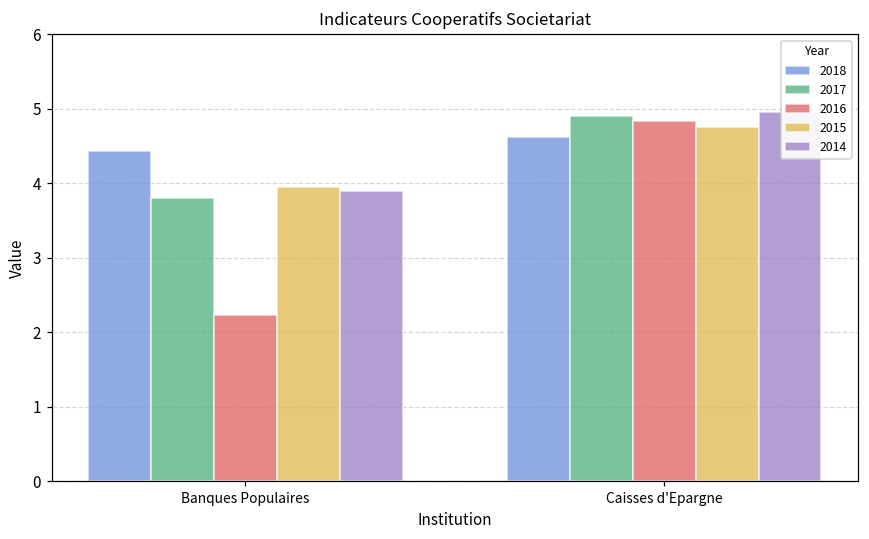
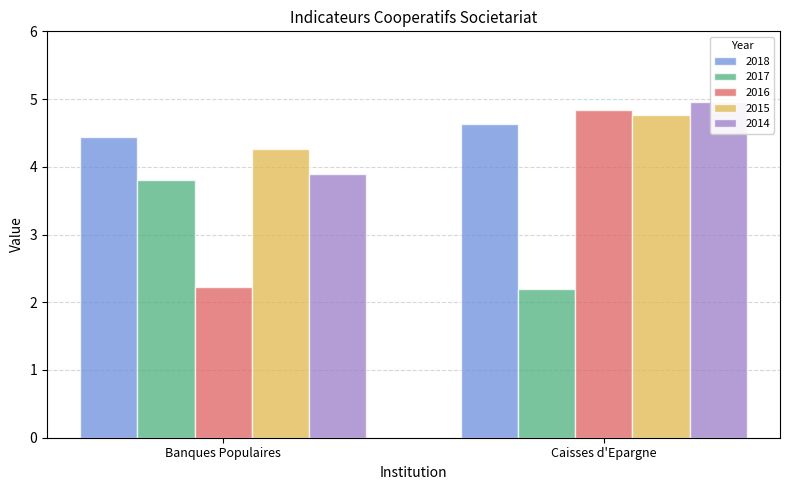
  {
    "2017": {
      "Banques Populaires": 3.8,
-     "Caisses d'Epargne": 4.9
+     "Caisses d'Epargne": 2.2
    },
    "2016": {
      "Banques Populaires": 2.2,
      "Caisses d'Epargne": 4.8
    },
    "2015": {
-     "Banques Populaires": 4.0,
+     "Banques Populaires": 4.3,
      "Caisses d'Epargne": 4.8
    }
  }
